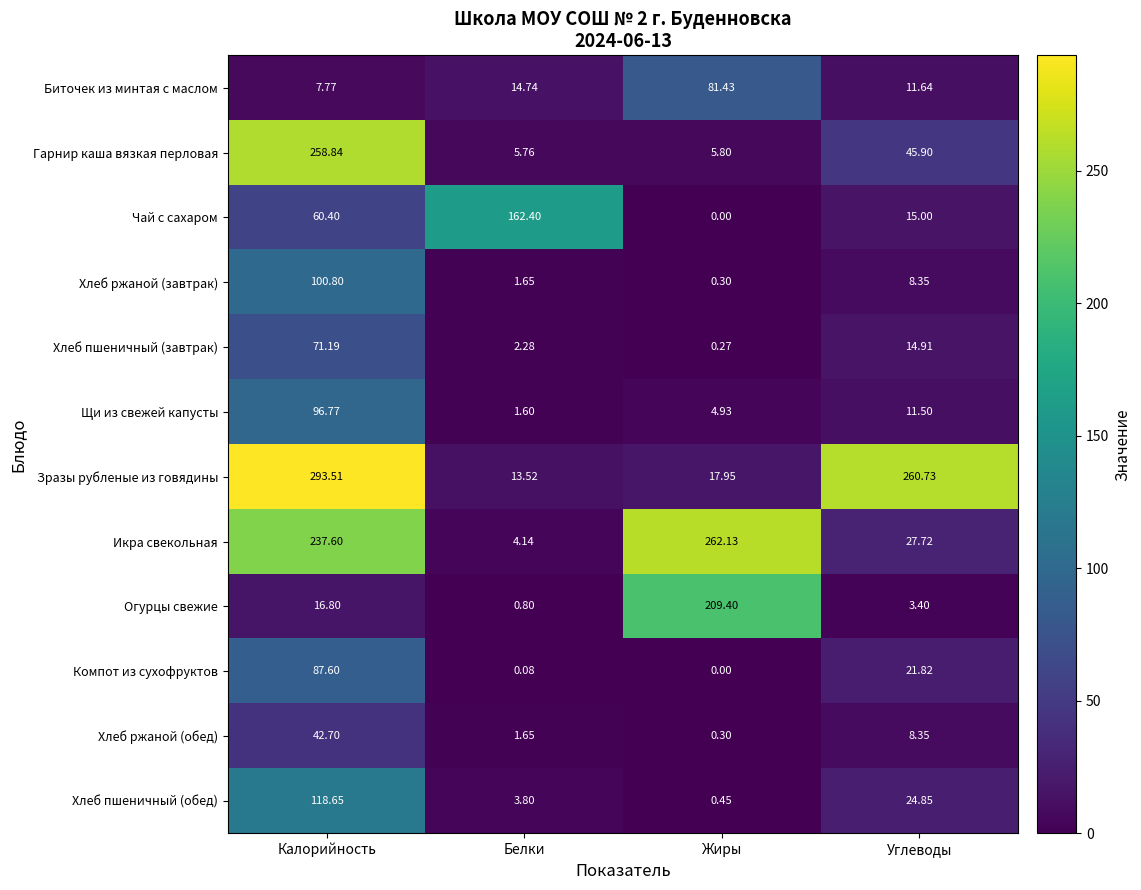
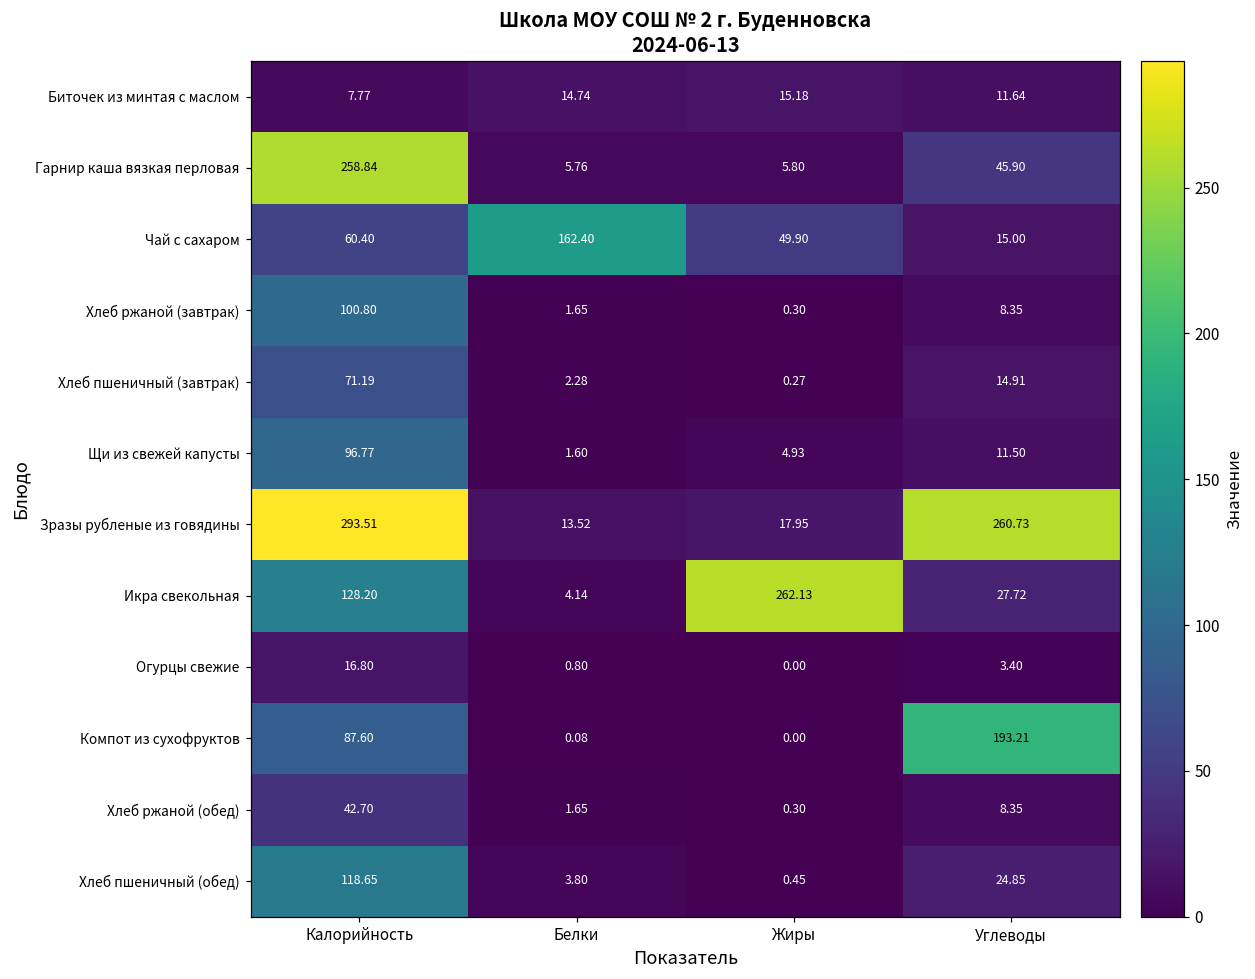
  {
    "Биточек из минтая с маслом": {
      "Калорийность": 7.77,
      "Белки": 14.74,
-     "Жиры": 81.43,
+     "Жиры": 15.18,
      "Углеводы": 11.64
    },
    "Гарнир каша вязкая перловая": {
      "Калорийность": 258.84,
      "Белки": 5.76,
      "Жиры": 5.80,
      "Углеводы": 45.90
    },
    "Чай с сахаром": {
      "Калорийность": 60.40,
      "Белки": 162.40,
-     "Жиры": 0.00,
+     "Жиры": 49.90,
      "Углеводы": 15.00
    },
    "Хлеб ржаной (завтрак)": {
      "Калорийность": 100.80,
      "Белки": 1.65,
      "Жиры": 0.30,
      "Углеводы": 8.35
    },
    "Хлеб пшеничный (завтрак)": {
      "Калорийность": 71.19,
      "Белки": 2.28,
      "Жиры": 0.27,
      "Углеводы": 14.91
    },
    "Щи из свежей капусты": {
      "Калорийность": 96.77,
      "Белки": 1.60,
      "Жиры": 4.93,
      "Углеводы": 11.50
    },
    "Зразы рубленые из говядины": {
      "Калорийность": 293.51,
      "Белки": 13.52,
      "Жиры": 17.95,
      "Углеводы": 260.73
    },
    "Икра свекольная": {
-     "Калорийность": 237.60,
+     "Калорийность": 128.20,
      "Белки": 4.14,
      "Жиры": 262.13,
      "Углеводы": 27.72
    },
    "Огурцы свежие": {
      "Калорийность": 16.80,
      "Белки": 0.80,
-     "Жиры": 209.40,
+     "Жиры": 0.00,
      "Углеводы": 3.40
    },
    "Компот из сухофруктов": {
      "Калорийность": 87.60,
      "Белки": 0.08,
      "Жиры": 0.00,
-     "Углеводы": 21.82
+     "Углеводы": 193.21
    },
    "Хлеб ржаной (обед)": {
      "Калорийность": 42.70,
      "Белки": 1.65,
      "Жиры": 0.30,
      "Углеводы": 8.35
    },
    "Хлеб пшеничный (обед)": {
      "Калорийность": 118.65,
      "Белки": 3.80,
      "Жиры": 0.45,
      "Углеводы": 24.85
    }
  }
